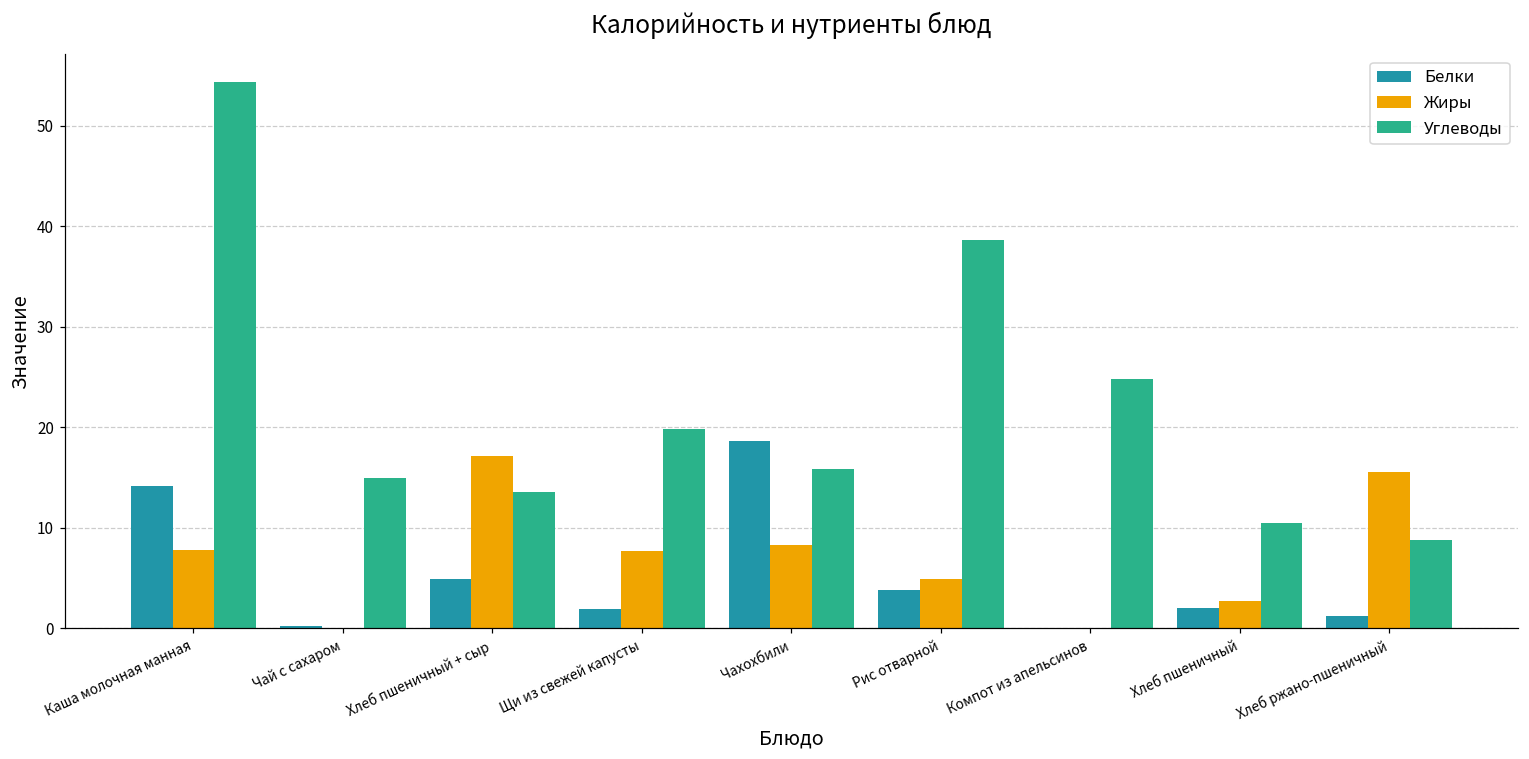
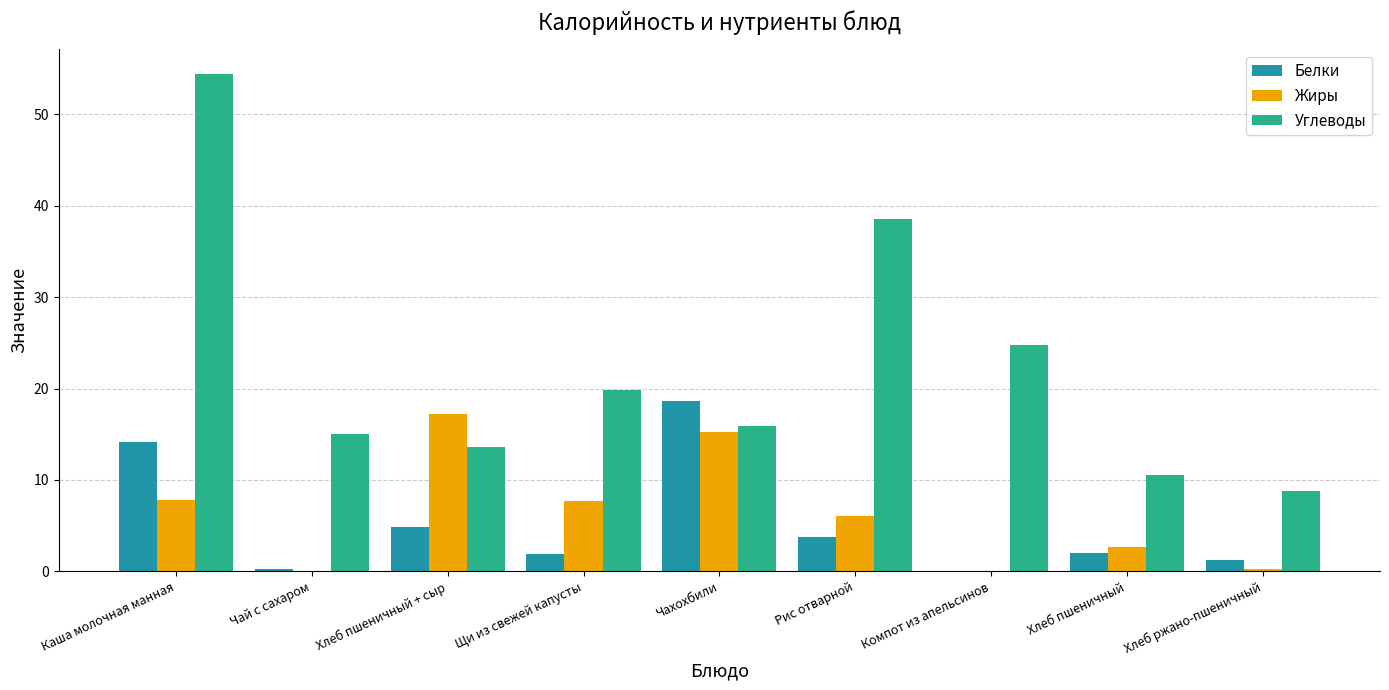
  {
    "Жиры": {
      "Каша молочная манная": 8,
      "Чай с сахаром": 0,
      "Хлеб пшеничный + сыр": 17,
      "Щи из свежей капусты": 8,
-     "Чахохбили": 8,
-     "Рис отварной": 5,
+     "Чахохбили": 15,
+     "Рис отварной": 6,
      "Компот из апельсинов": 0,
      "Хлеб пшеничный": 3,
-     "Хлеб ржано-пшеничный": 16
+     "Хлеб ржано-пшеничный": 0
    }
  }
